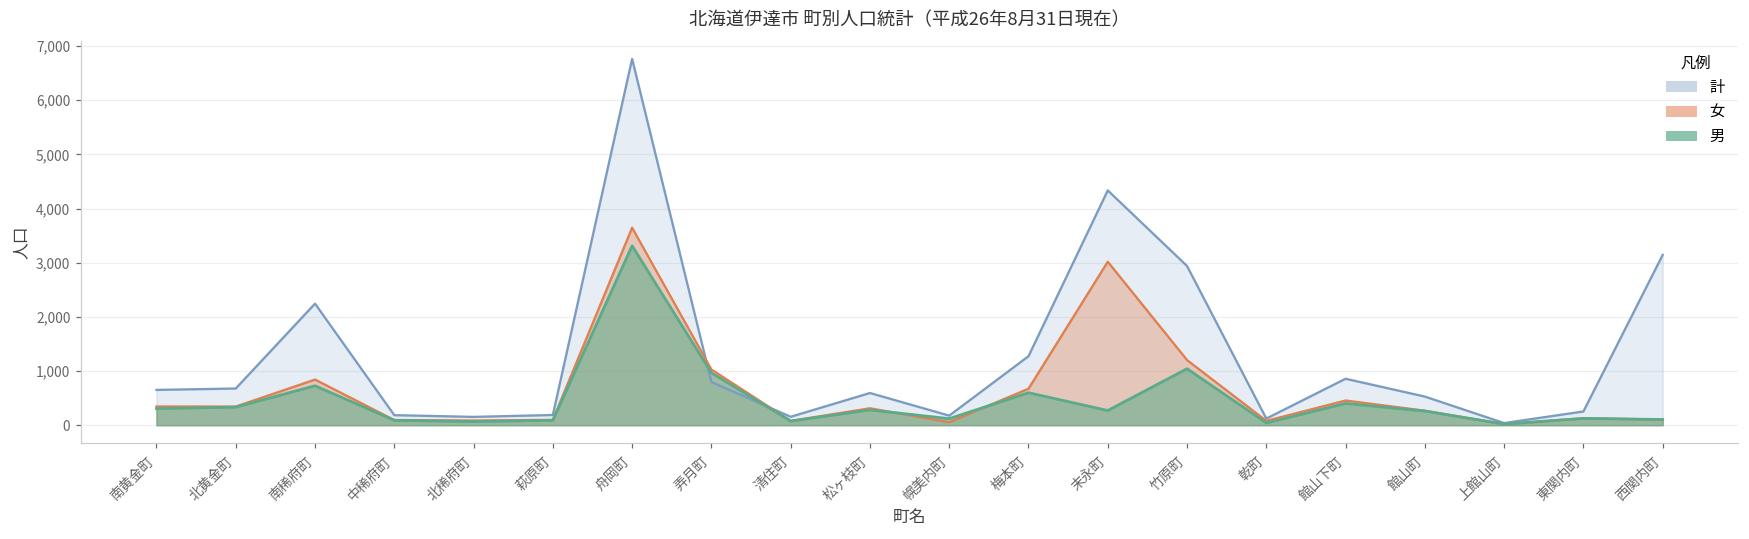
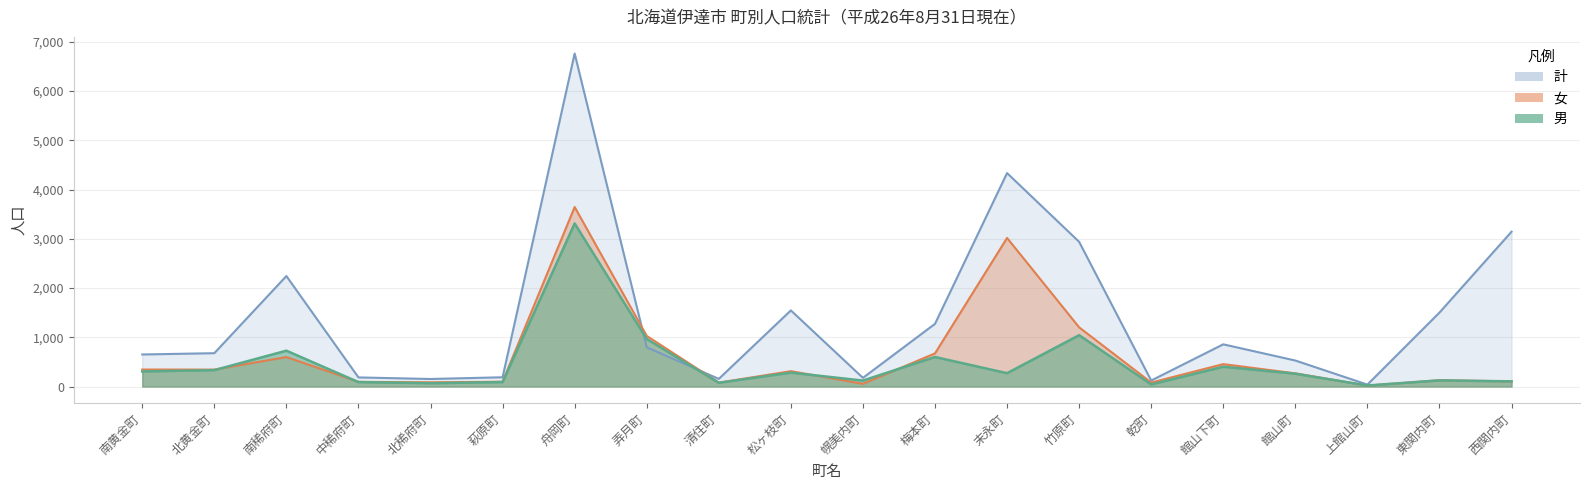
  {
    "計": {
      "南黄金町": "700",
      "北黄金町": "700",
      "南稀府町": "2,200",
      "中稀府町": "200",
      "北稀府町": "200",
      "萩原町": "200",
      "舟岡町": "6,800",
      "弄月町": "800",
      "清住町": "200",
-     "松ヶ枝町": "600",
+     "松ヶ枝町": "1,500",
      "幌美内町": "200",
      "梅本町": "1,300",
      "末永町": "4,300",
      "竹原町": "2,900",
      "館山下町": "900",
      "館山町": "500",
-     "東関内町": "300",
+     "東関内町": "1,500",
      "西関内町": "3,100"
    },
    "女": {
-     "南稀府町": "800",
+     "南稀府町": "600",
      "舟岡町": "3,600",
      "弄月町": "1,000",
      "幌美内町": "100",
      "梅本町": "700",
      "末永町": "3,000",
      "竹原町": "1,200",
      "館山下町": "500"
    },
    "男": {
      "南稀府町": "700",
      "舟岡町": "3,300",
      "弄月町": "1,000",
      "幌美内町": "100",
      "梅本町": "600",
      "末永町": "300",
      "竹原町": "1,000",
      "館山下町": "400"
    }
  }
